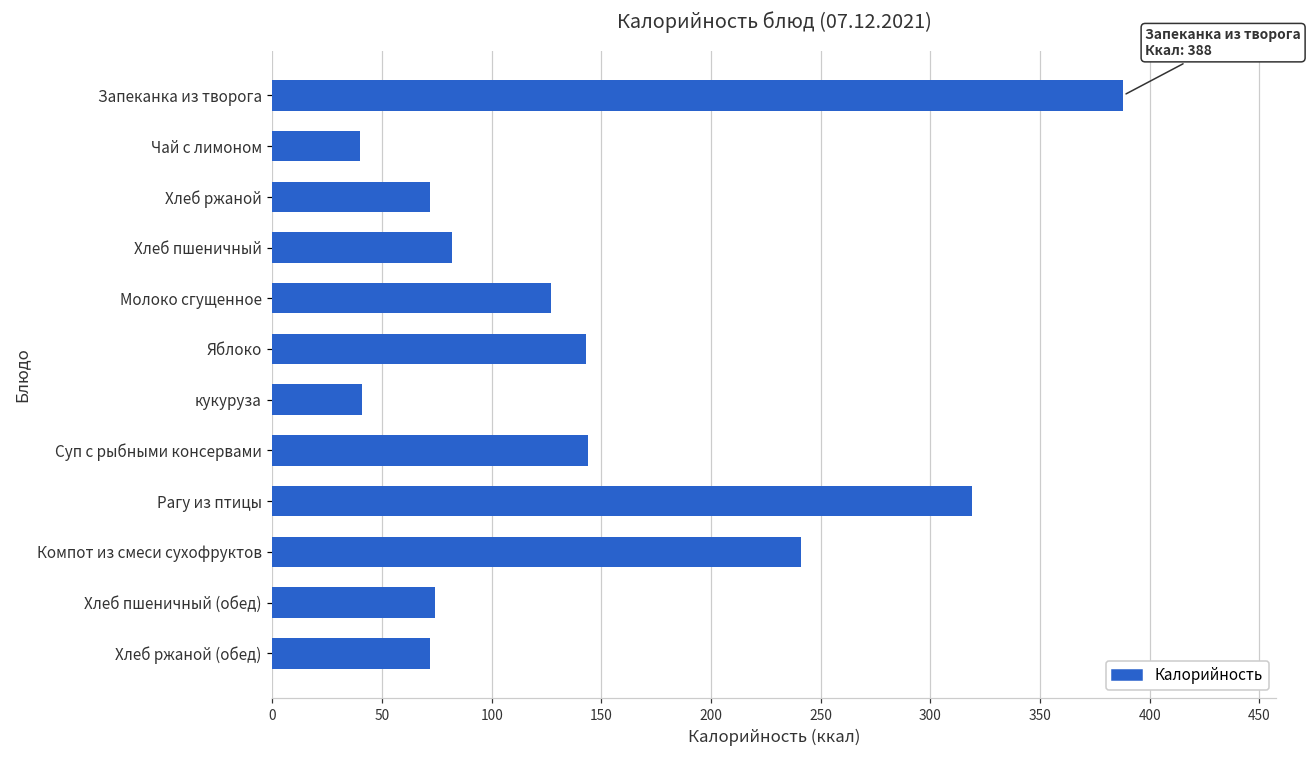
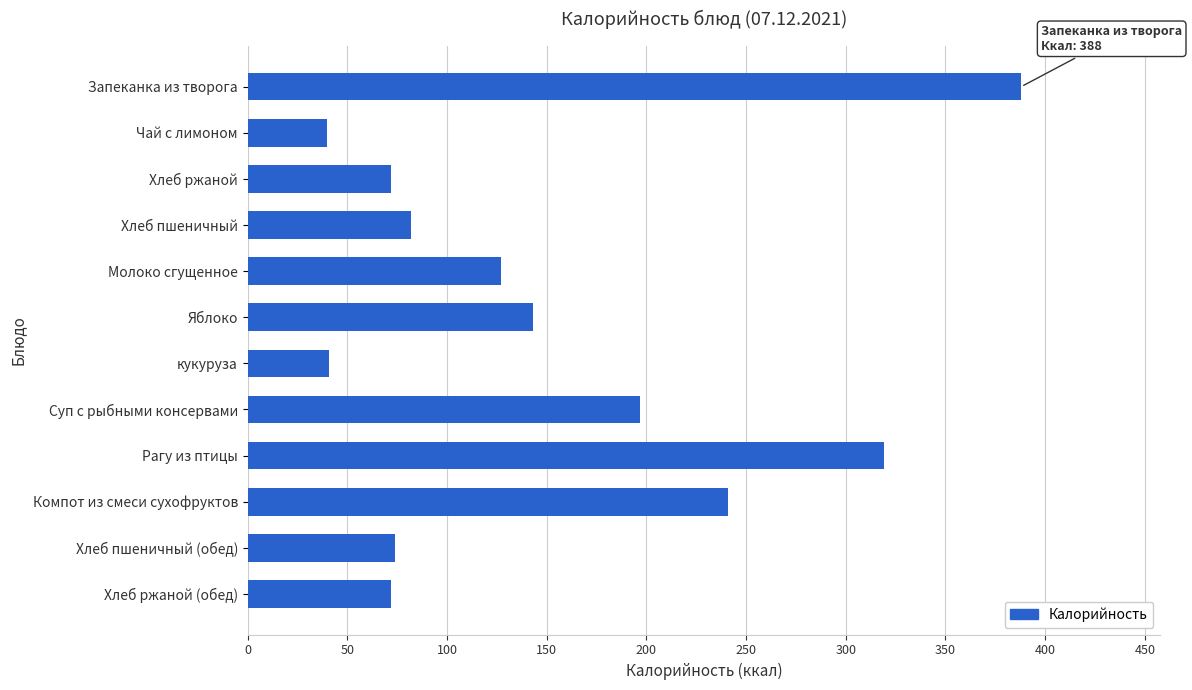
  {
    "Чай с лимоном": 40,
    "Хлеб ржаной": 72,
    "Хлеб пшеничный": 82,
    "Молоко сгущенное": 127,
    "Яблоко": 143,
    "кукуруза": 41,
-   "Суп с рыбными консервами": 144,
+   "Суп с рыбными консервами": 197,
    "Рагу из птицы": 319,
    "Компот из смеси сухофруктов": 241,
    "Хлеб пшеничный (обед)": 74,
    "Хлеб ржаной (обед)": 72
  }
